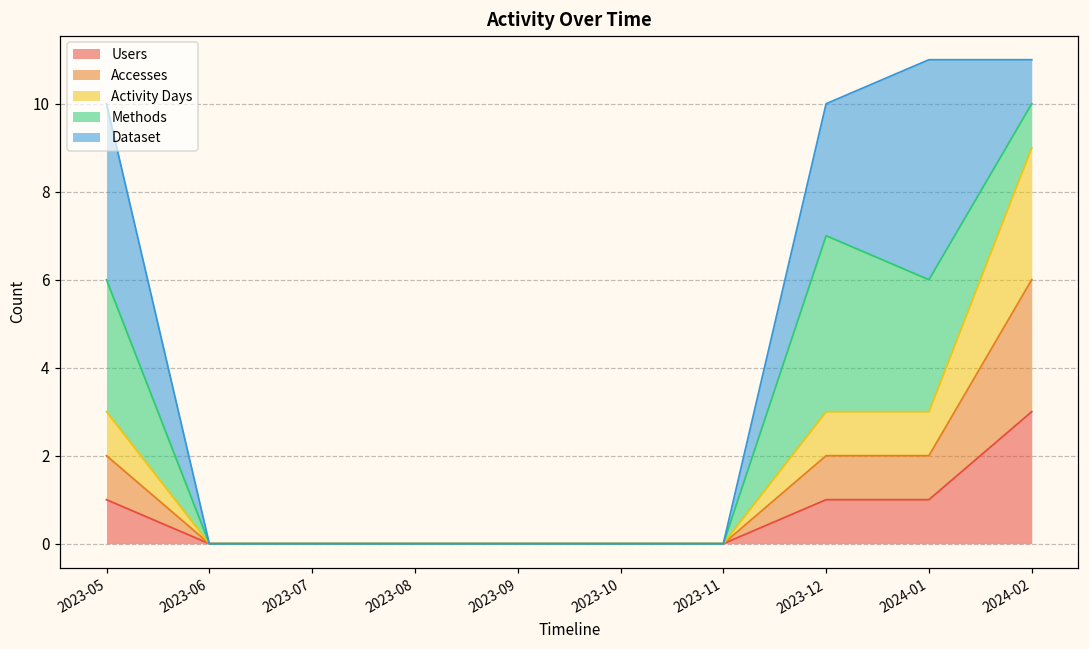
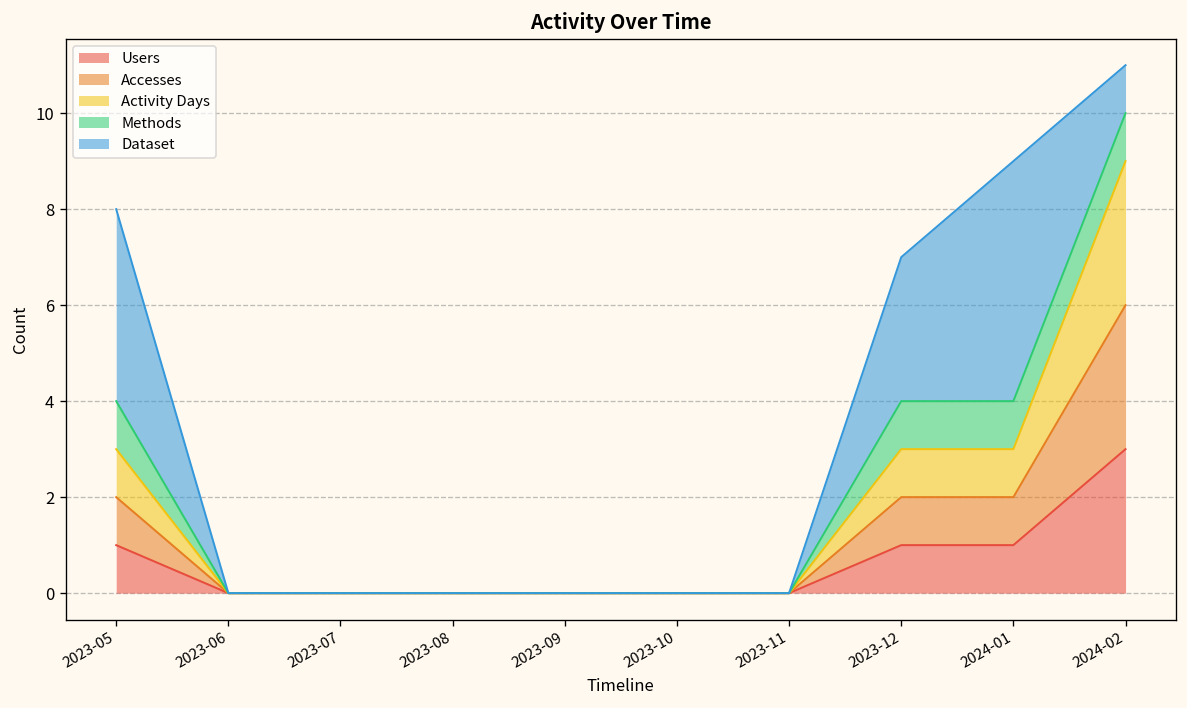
  {
    "Activity Days": {
      "2023-05": 1,
      "2023-12": 1,
      "2024-01": 1,
      "2024-02": 3
    },
    "Methods": {
-     "2023-05": 3,
-     "2023-12": 4,
-     "2024-01": 3,
+     "2023-05": 1,
+     "2023-12": 1,
+     "2024-01": 1,
      "2024-02": 1
    },
    "Dataset": {
      "2023-12": 3,
      "2024-01": 5,
      "2024-02": 1
    }
  }
